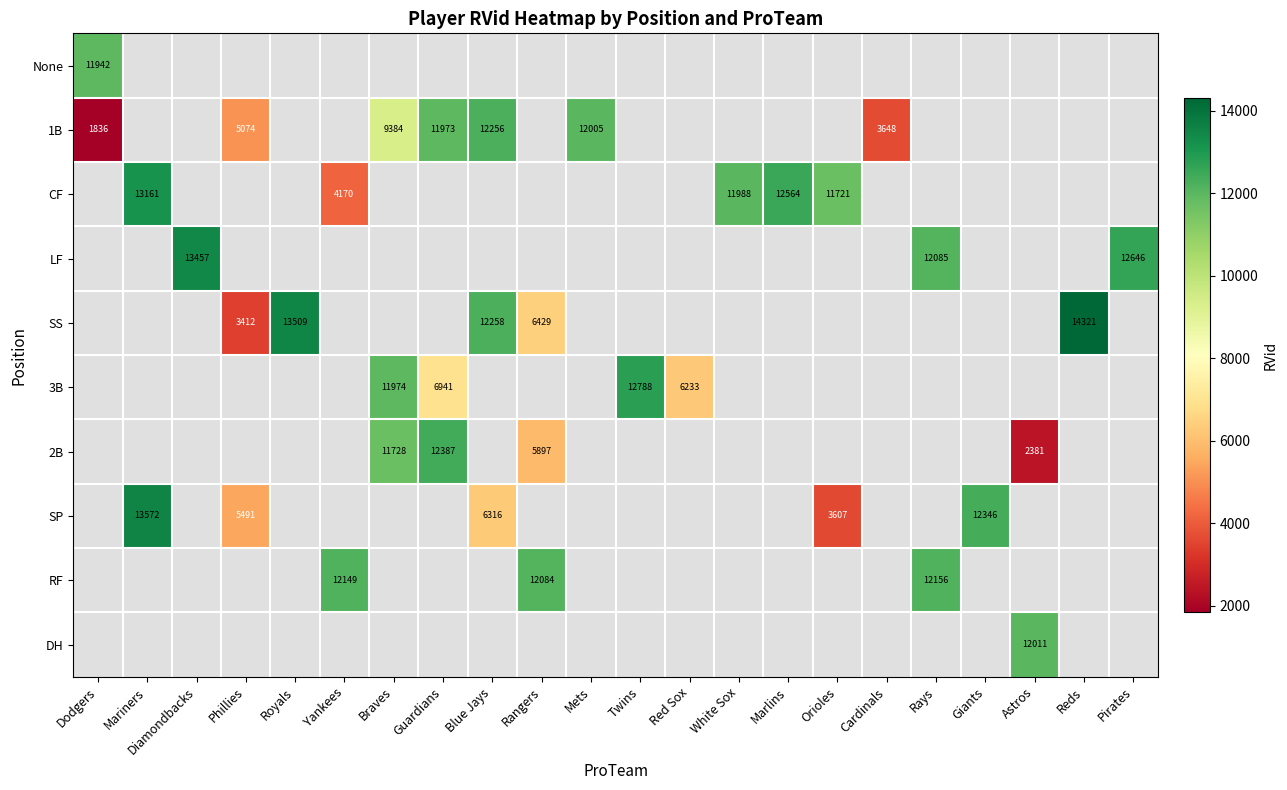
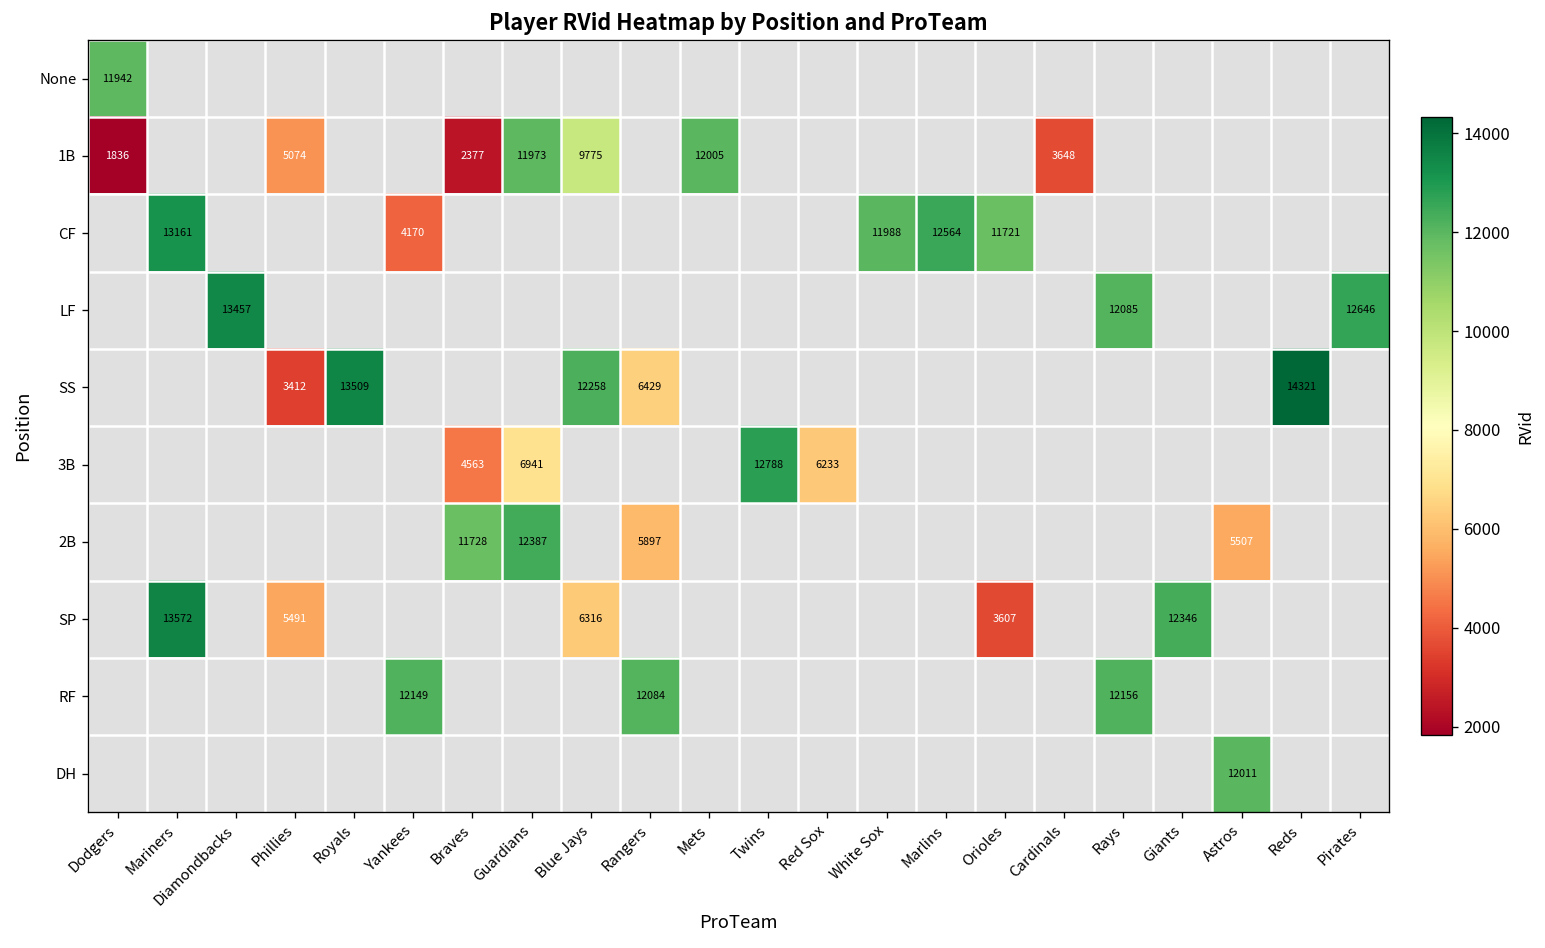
  {
    "None": {
      "Dodgers": 11942
    },
    "1B": {
      "Dodgers": 1836,
      "Phillies": 5074,
-     "Braves": 9384,
+     "Braves": 2377,
      "Guardians": 11973,
-     "Blue Jays": 12256,
+     "Blue Jays": 9775,
      "Mets": 12005,
      "Cardinals": 3648
    },
    "CF": {
      "Mariners": 13161,
      "Yankees": 4170,
      "White Sox": 11988,
      "Marlins": 12564,
      "Orioles": 11721
    },
    "LF": {
      "Diamondbacks": 13457,
      "Rays": 12085,
      "Pirates": 12646
    },
    "SS": {
      "Phillies": 3412,
      "Royals": 13509,
      "Blue Jays": 12258,
      "Rangers": 6429,
      "Reds": 14321
    },
    "3B": {
-     "Braves": 11974,
+     "Braves": 4563,
      "Guardians": 6941,
      "Twins": 12788,
      "Red Sox": 6233
    },
    "2B": {
      "Braves": 11728,
      "Guardians": 12387,
      "Rangers": 5897,
-     "Astros": 2381
+     "Astros": 5507
    },
    "SP": {
      "Mariners": 13572,
      "Phillies": 5491,
      "Blue Jays": 6316,
      "Orioles": 3607,
      "Giants": 12346
    },
    "RF": {
      "Yankees": 12149,
      "Rangers": 12084,
      "Rays": 12156
    },
    "DH": {
      "Astros": 12011
    }
  }
